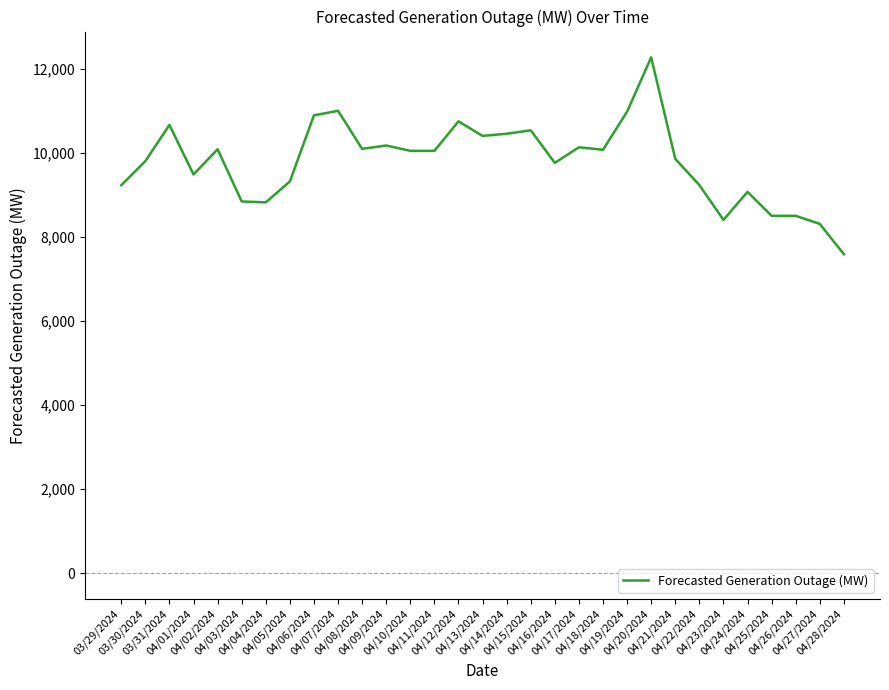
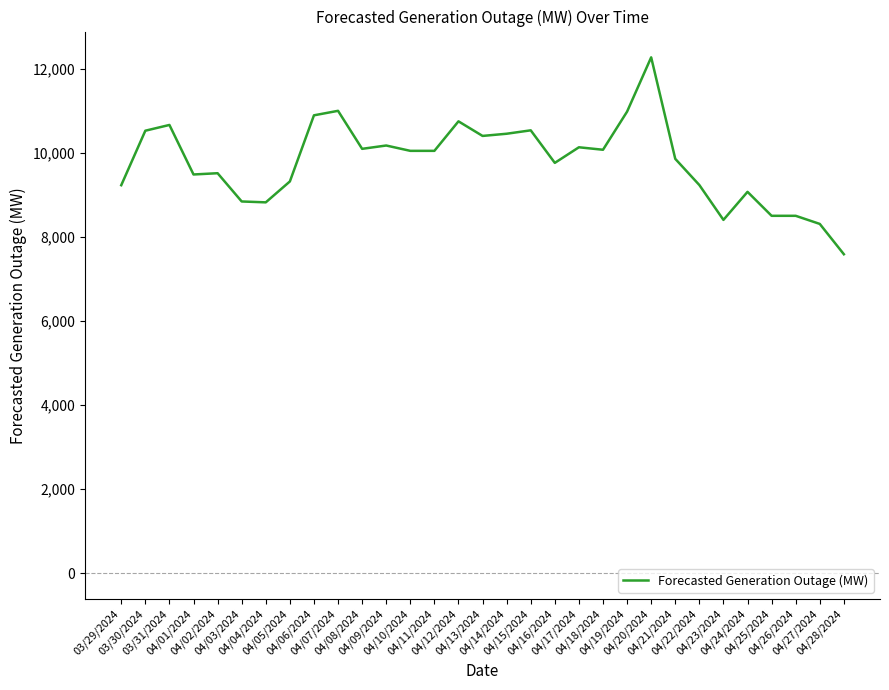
  {
    "03/29/2024": "9,200",
-   "03/30/2024": "9,800",
+   "03/30/2024": "10,500",
    "03/31/2024": "10,700",
    "04/01/2024": "9,500",
-   "04/02/2024": "10,100",
+   "04/02/2024": "9,500",
    "04/03/2024": "8,800",
    "04/04/2024": "8,800",
    "04/05/2024": "9,300",
    "04/06/2024": "10,900",
    "04/07/2024": "11,000",
    "04/08/2024": "10,100",
    "04/09/2024": "10,200",
    "04/10/2024": "10,000",
    "04/11/2024": "10,000",
    "04/12/2024": "10,700",
    "04/13/2024": "10,400",
    "04/14/2024": "10,500",
    "04/15/2024": "10,500",
    "04/16/2024": "9,800",
    "04/17/2024": "10,100",
    "04/18/2024": "10,100",
    "04/19/2024": "11,000",
    "04/20/2024": "12,300",
    "04/21/2024": "9,900",
    "04/22/2024": "9,200",
    "04/23/2024": "8,400",
    "04/24/2024": "9,100",
    "04/25/2024": "8,500",
    "04/26/2024": "8,500",
    "04/27/2024": "8,300",
    "04/28/2024": "7,600"
  }
